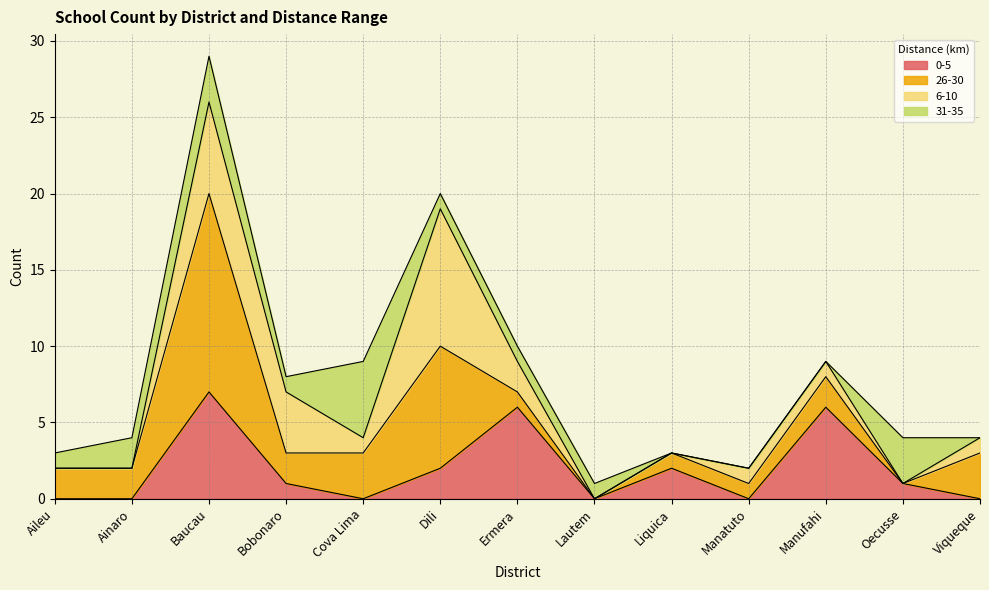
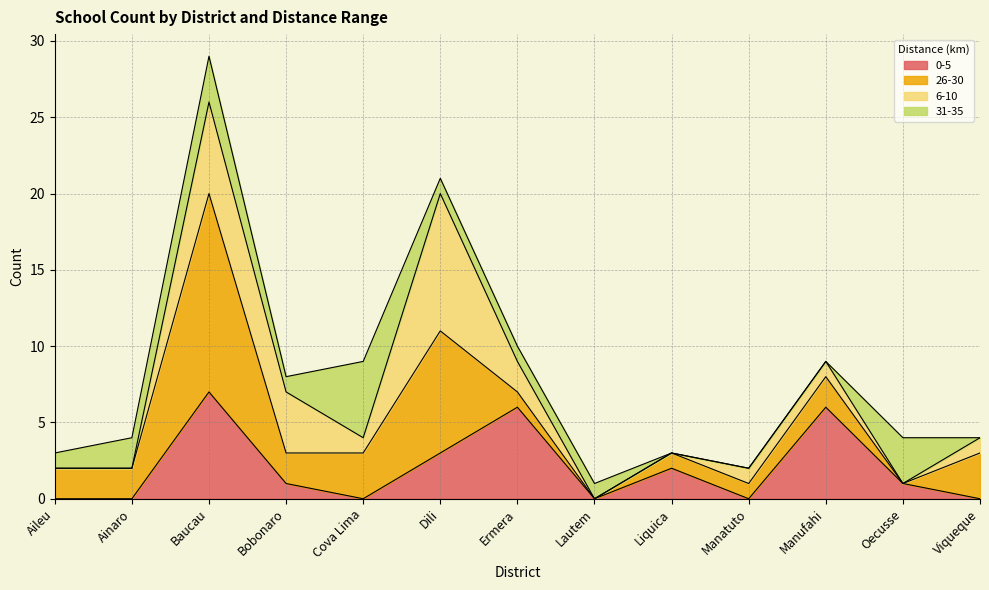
  {
    "0-5": {
      "Aileu": 0,
      "Ainaro": 0,
      "Baucau": 7,
      "Bobonaro": 1,
      "Cova Lima": 0,
-     "Dili": 2,
+     "Dili": 3,
      "Ermera": 6,
      "Liquica": 2,
      "Manatuto": 0,
      "Manufahi": 6,
      "Viqueque": 0
    },
    "26-30": {
      "Baucau": 13,
      "Bobonaro": 2,
      "Cova Lima": 3,
      "Dili": 8,
      "Ermera": 1,
      "Manatuto": 1,
      "Manufahi": 2,
      "Viqueque": 3
    }
  }
